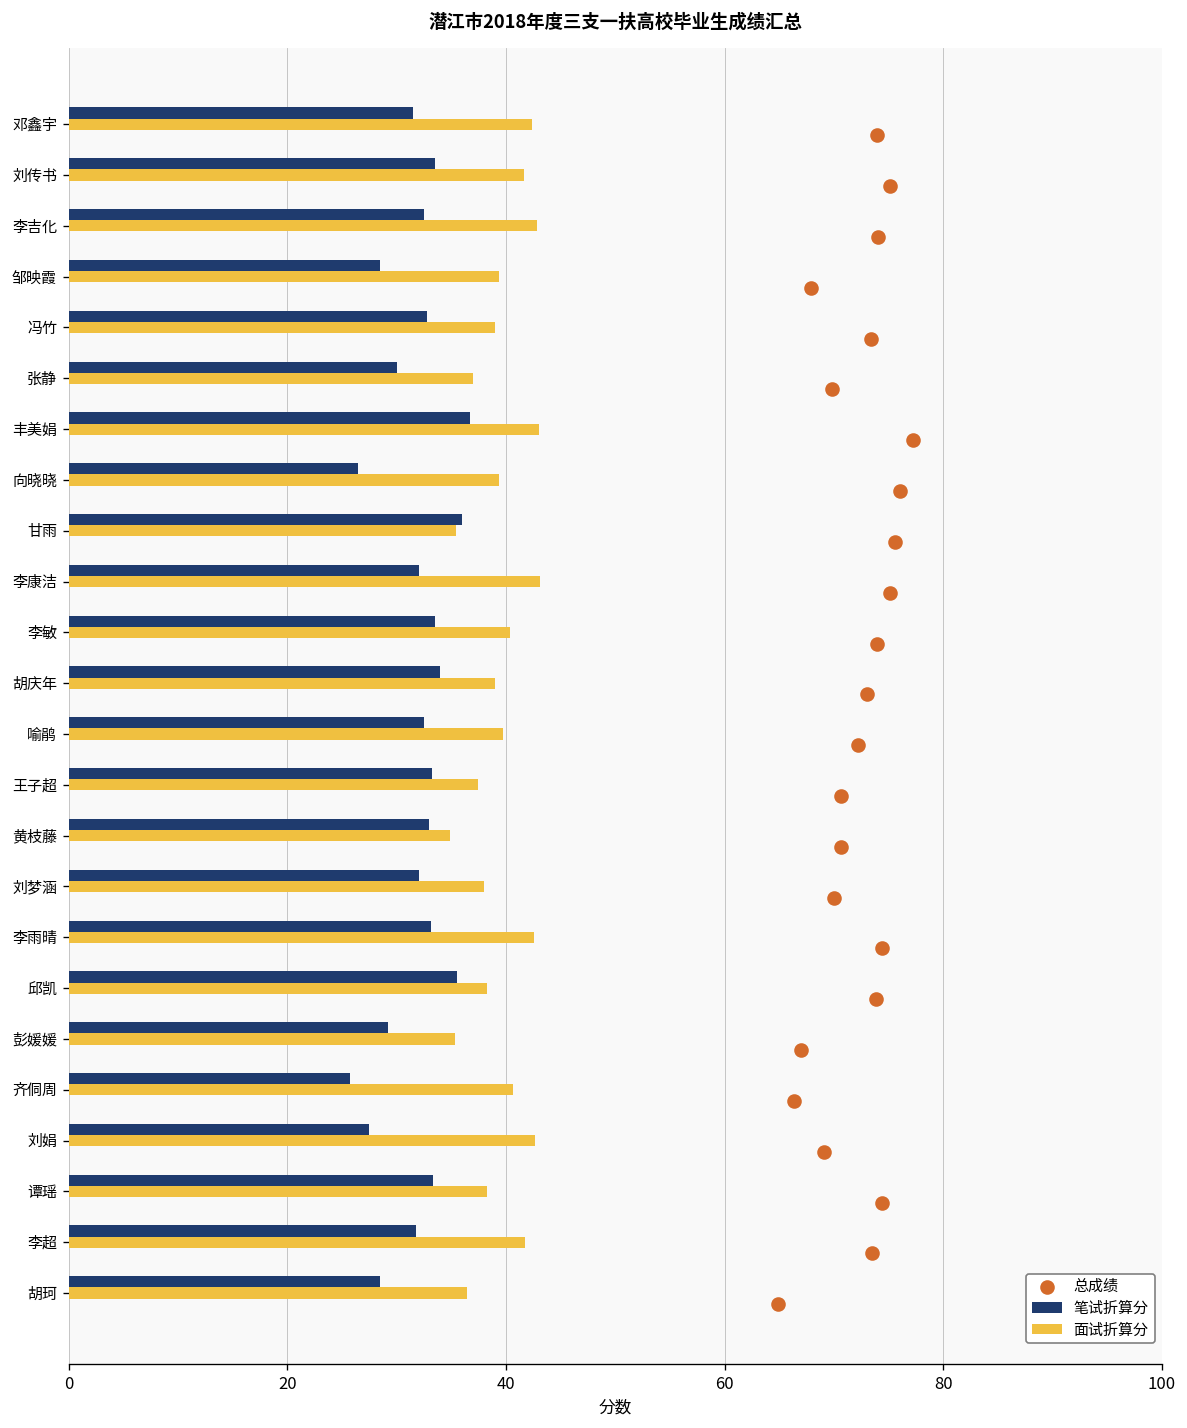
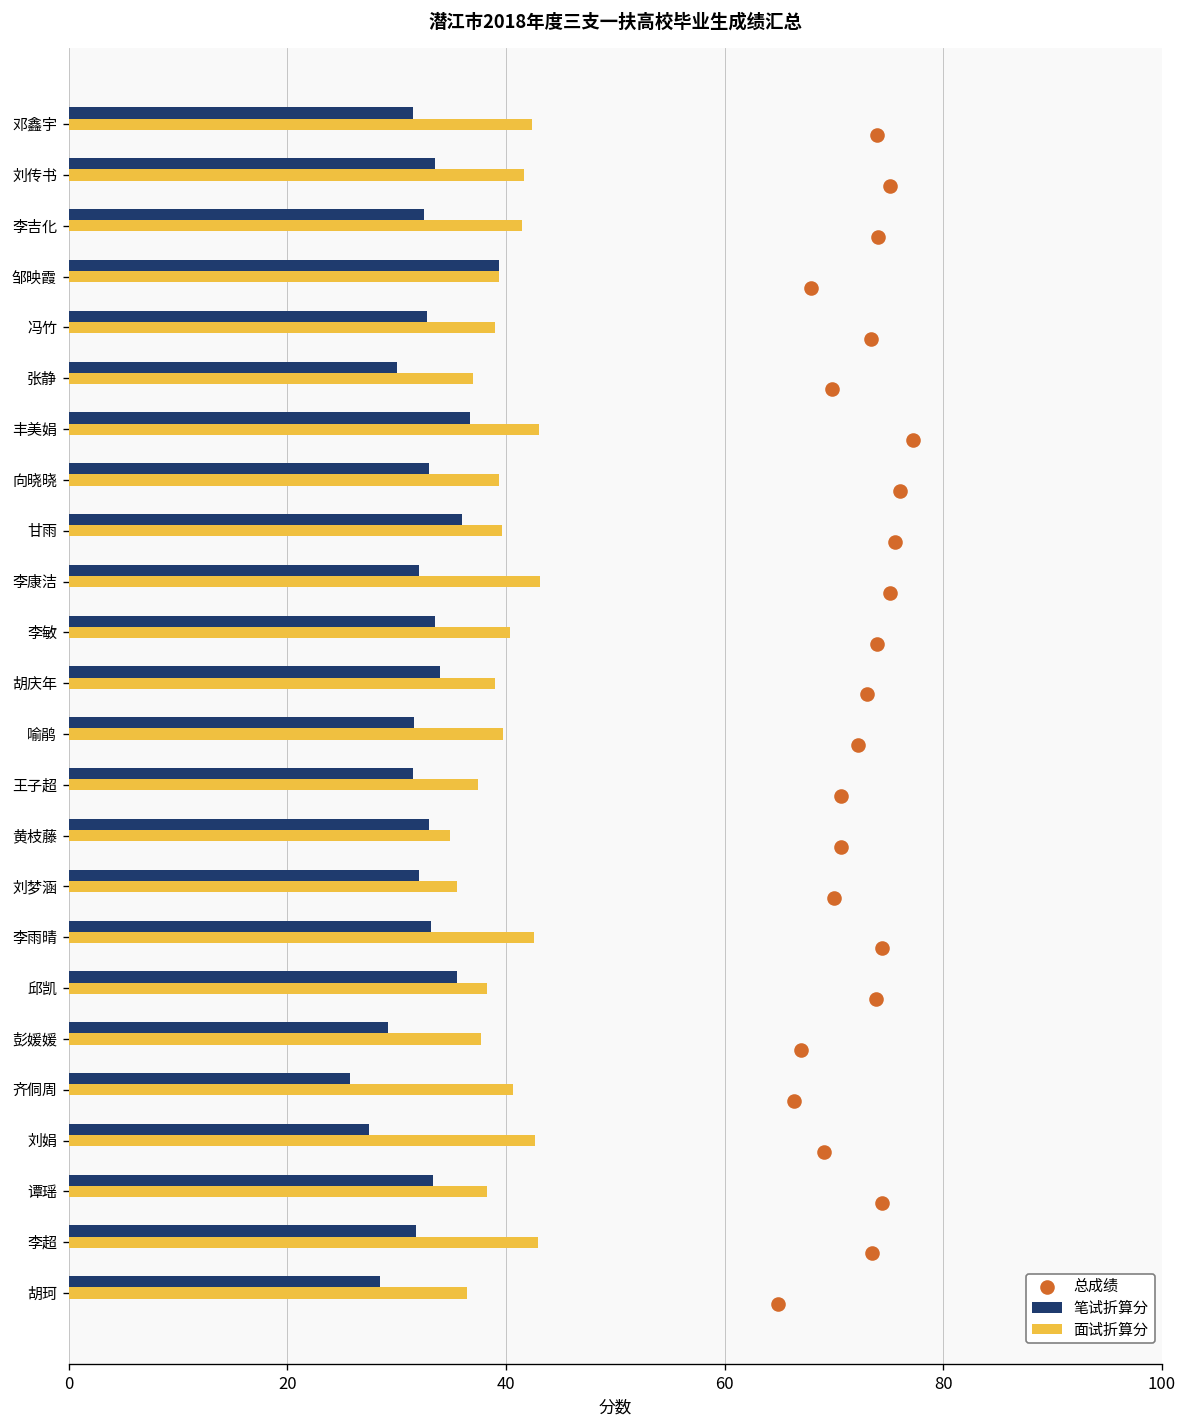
  {
    "笔试折算分": {
      "邓鑫宇": 32,
      "刘传书": 34,
      "李吉化": 33,
-     "邹映霞": 29,
+     "邹映霞": 39,
      "冯竹": 33,
      "张静": 30,
      "丰美娟": 37,
-     "向晓晓": 27,
+     "向晓晓": 33,
      "甘雨": 36,
      "李康洁": 32,
      "李敏": 34,
      "胡庆年": 34,
-     "喻鹃": 33,
-     "王子超": 33,
+     "喻鹃": 32,
+     "王子超": 31,
      "黄枝藤": 33,
      "刘梦涵": 32,
      "李雨晴": 33,
      "邱凯": 36,
      "彭媛媛": 29,
      "齐侗周": 26,
      "刘娟": 28,
      "谭瑶": 33,
      "李超": 32,
      "胡珂": 29
    },
    "面试折算分": {
      "邓鑫宇": 42,
      "刘传书": 42,
-     "李吉化": 43,
+     "李吉化": 42,
      "邹映霞": 39,
      "冯竹": 39,
      "张静": 37,
      "丰美娟": 43,
      "向晓晓": 39,
-     "甘雨": 35,
+     "甘雨": 40,
      "李康洁": 43,
      "李敏": 40,
      "胡庆年": 39,
      "喻鹃": 40,
      "王子超": 37,
      "黄枝藤": 35,
-     "刘梦涵": 38,
+     "刘梦涵": 36,
      "李雨晴": 43,
      "邱凯": 38,
-     "彭媛媛": 35,
+     "彭媛媛": 38,
      "齐侗周": 41,
      "刘娟": 43,
      "谭瑶": 38,
-     "李超": 42,
+     "李超": 43,
      "胡珂": 36
    }
  }
